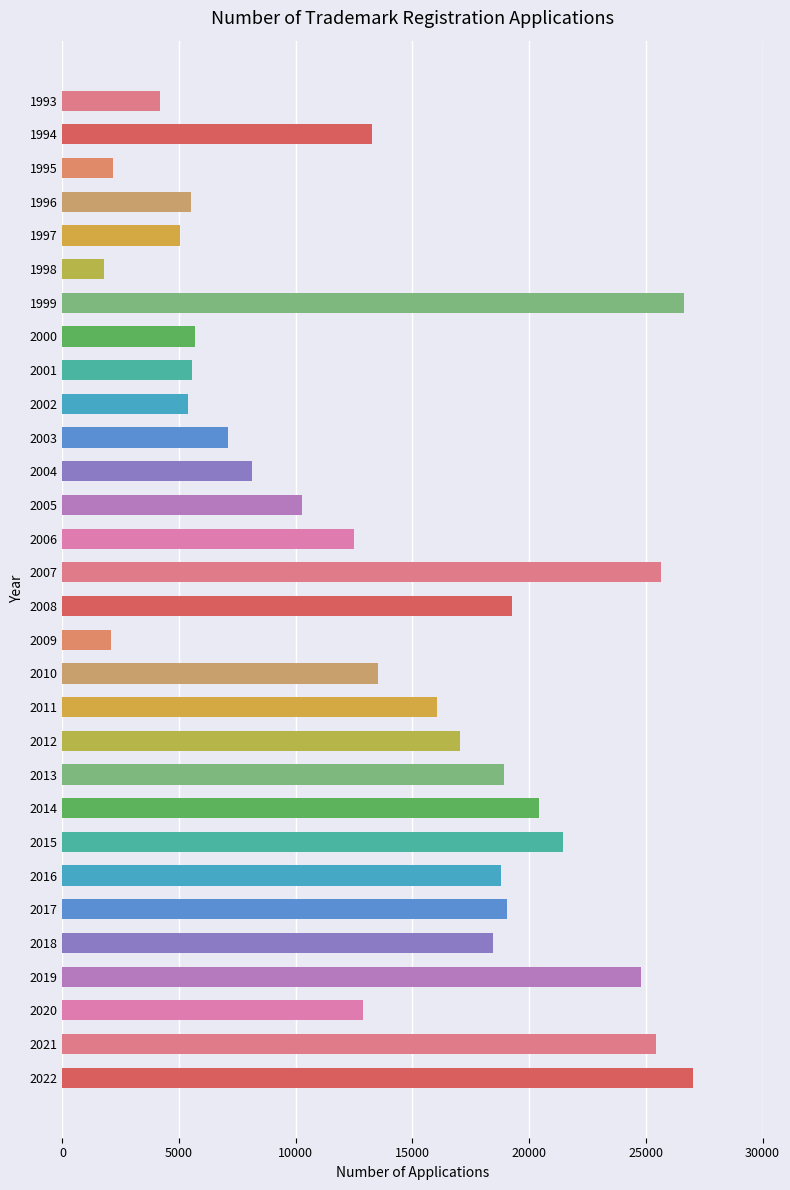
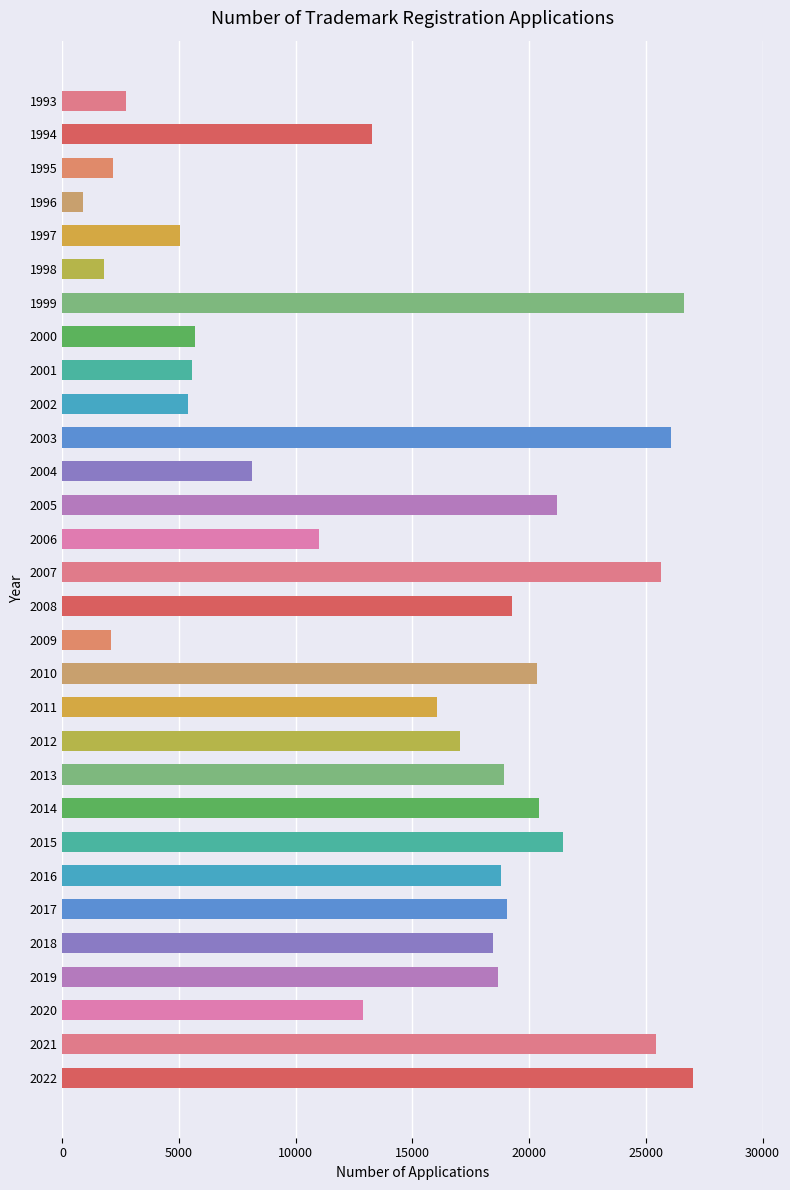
  {
-   "1993": 4200,
+   "1993": 2700,
    "1994": 13300,
    "1995": 2200,
-   "1996": 5500,
+   "1996": 900,
    "1997": 5100,
    "1998": 1800,
    "1999": 26600,
    "2000": 5700,
    "2001": 5600,
    "2002": 5400,
-   "2003": 7100,
+   "2003": 26100,
    "2004": 8100,
-   "2005": 10300,
-   "2006": 12500,
+   "2005": 21200,
+   "2006": 11000,
    "2007": 25600,
    "2008": 19300,
    "2009": 2100,
-   "2010": 13500,
+   "2010": 20300,
    "2011": 16100,
    "2012": 17100,
    "2013": 18900,
    "2014": 20400,
    "2015": 21500,
    "2016": 18800,
    "2017": 19100,
    "2018": 18500,
-   "2019": 24800,
+   "2019": 18700,
    "2020": 12900,
    "2021": 25400,
    "2022": 27000
  }
